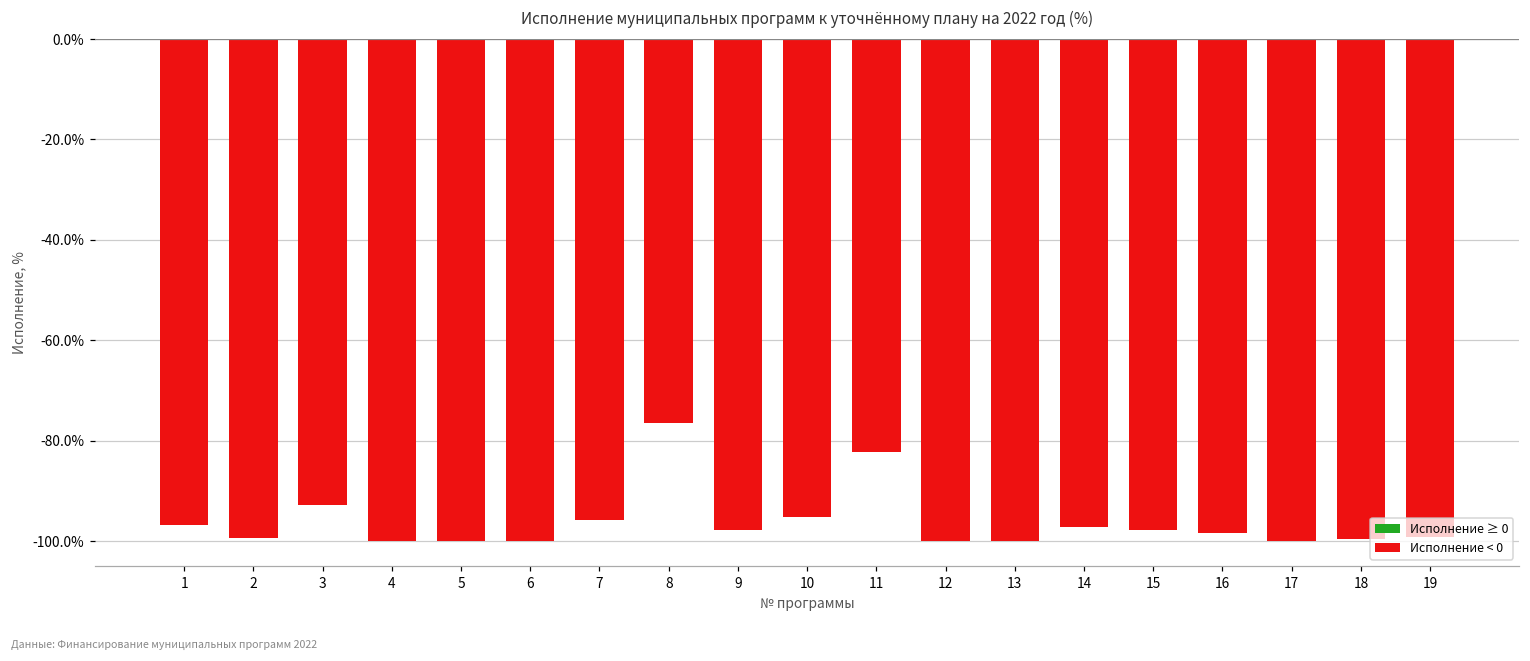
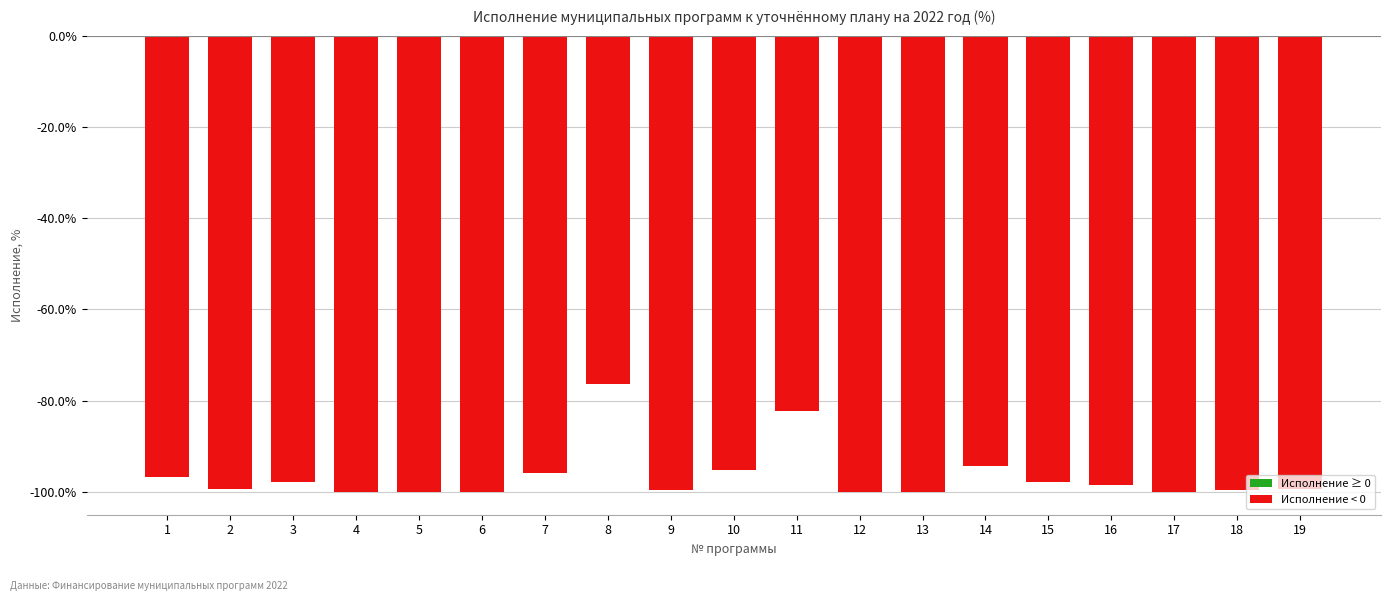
  {
    "1": "-97%",
    "2": "-99%",
-   "3": "-93%",
+   "3": "-98%",
    "4": "-100%",
    "5": "-100%",
    "6": "-100%",
    "7": "-96%",
    "8": "-76%",
-   "9": "-98%",
+   "9": "-100%",
    "10": "-95%",
    "11": "-82%",
    "12": "-100%",
    "13": "-100%",
-   "14": "-97%",
+   "14": "-94%",
    "15": "-98%",
    "16": "-98%",
    "17": "-100%",
    "18": "-100%"
  }
